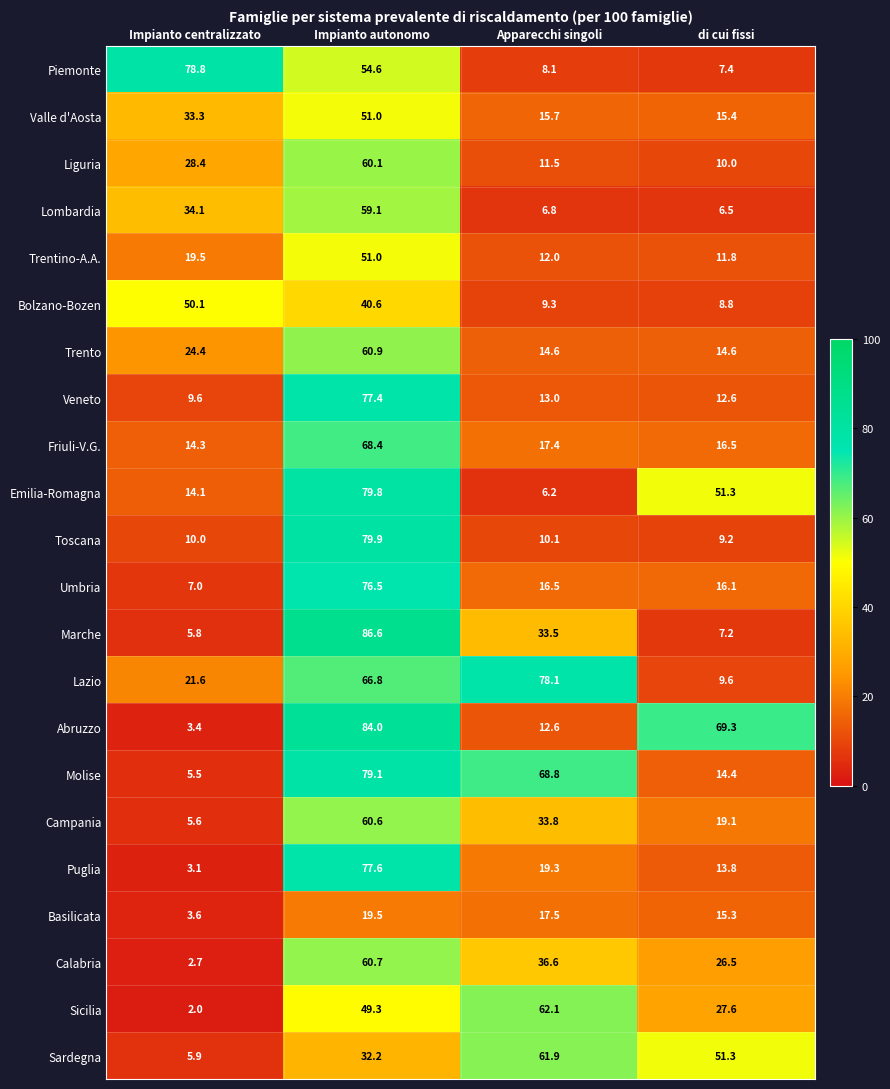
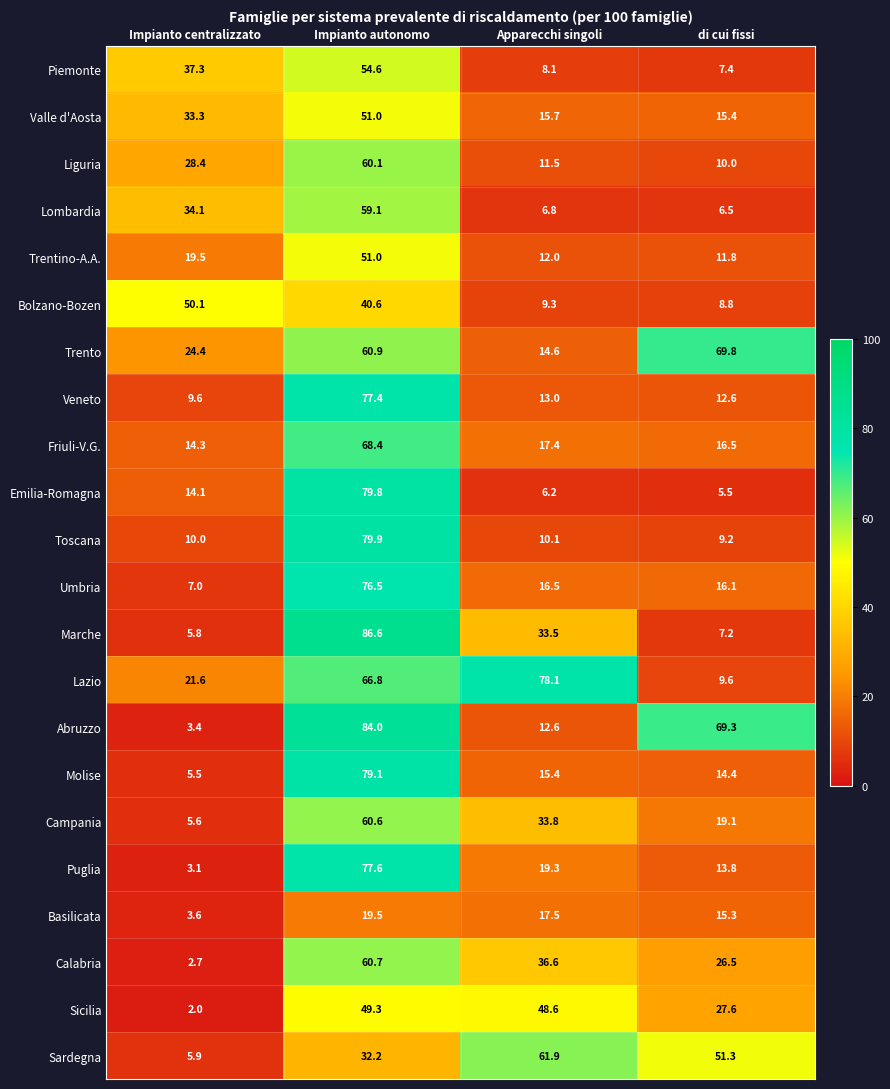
  {
    "Piemonte": {
-     "Impianto centralizzato": 78.8,
+     "Impianto centralizzato": 37.3,
      "Impianto autonomo": 54.6,
      "Apparecchi singoli": 8.1,
      "di cui fissi": 7.4
    },
    "Valle d'Aosta": {
      "Impianto centralizzato": 33.3,
      "Impianto autonomo": 51.0,
      "Apparecchi singoli": 15.7,
      "di cui fissi": 15.4
    },
    "Liguria": {
      "Impianto centralizzato": 28.4,
      "Impianto autonomo": 60.1,
      "Apparecchi singoli": 11.5,
      "di cui fissi": 10.0
    },
    "Lombardia": {
      "Impianto centralizzato": 34.1,
      "Impianto autonomo": 59.1,
      "Apparecchi singoli": 6.8,
      "di cui fissi": 6.5
    },
    "Trentino-A.A.": {
      "Impianto centralizzato": 19.5,
      "Impianto autonomo": 51.0,
      "Apparecchi singoli": 12.0,
      "di cui fissi": 11.8
    },
    "Bolzano-Bozen": {
      "Impianto centralizzato": 50.1,
      "Impianto autonomo": 40.6,
      "Apparecchi singoli": 9.3,
      "di cui fissi": 8.8
    },
    "Trento": {
      "Impianto centralizzato": 24.4,
      "Impianto autonomo": 60.9,
      "Apparecchi singoli": 14.6,
-     "di cui fissi": 14.6
+     "di cui fissi": 69.8
    },
    "Veneto": {
      "Impianto centralizzato": 9.6,
      "Impianto autonomo": 77.4,
      "Apparecchi singoli": 13.0,
      "di cui fissi": 12.6
    },
    "Friuli-V.G.": {
      "Impianto centralizzato": 14.3,
      "Impianto autonomo": 68.4,
      "Apparecchi singoli": 17.4,
      "di cui fissi": 16.5
    },
    "Emilia-Romagna": {
      "Impianto centralizzato": 14.1,
      "Impianto autonomo": 79.8,
      "Apparecchi singoli": 6.2,
-     "di cui fissi": 51.3
+     "di cui fissi": 5.5
    },
    "Toscana": {
      "Impianto centralizzato": 10.0,
      "Impianto autonomo": 79.9,
      "Apparecchi singoli": 10.1,
      "di cui fissi": 9.2
    },
    "Umbria": {
      "Impianto centralizzato": 7.0,
      "Impianto autonomo": 76.5,
      "Apparecchi singoli": 16.5,
      "di cui fissi": 16.1
    },
    "Marche": {
      "Impianto centralizzato": 5.8,
      "Impianto autonomo": 86.6,
      "Apparecchi singoli": 33.5,
      "di cui fissi": 7.2
    },
    "Lazio": {
      "Impianto centralizzato": 21.6,
      "Impianto autonomo": 66.8,
      "Apparecchi singoli": 78.1,
      "di cui fissi": 9.6
    },
    "Abruzzo": {
      "Impianto centralizzato": 3.4,
      "Impianto autonomo": 84.0,
      "Apparecchi singoli": 12.6,
      "di cui fissi": 69.3
    },
    "Molise": {
      "Impianto centralizzato": 5.5,
      "Impianto autonomo": 79.1,
-     "Apparecchi singoli": 68.8,
+     "Apparecchi singoli": 15.4,
      "di cui fissi": 14.4
    },
    "Campania": {
      "Impianto centralizzato": 5.6,
      "Impianto autonomo": 60.6,
      "Apparecchi singoli": 33.8,
      "di cui fissi": 19.1
    },
    "Puglia": {
      "Impianto centralizzato": 3.1,
      "Impianto autonomo": 77.6,
      "Apparecchi singoli": 19.3,
      "di cui fissi": 13.8
    },
    "Basilicata": {
      "Impianto centralizzato": 3.6,
      "Impianto autonomo": 19.5,
      "Apparecchi singoli": 17.5,
      "di cui fissi": 15.3
    },
    "Calabria": {
      "Impianto centralizzato": 2.7,
      "Impianto autonomo": 60.7,
      "Apparecchi singoli": 36.6,
      "di cui fissi": 26.5
    },
    "Sicilia": {
      "Impianto centralizzato": 2.0,
      "Impianto autonomo": 49.3,
-     "Apparecchi singoli": 62.1,
+     "Apparecchi singoli": 48.6,
      "di cui fissi": 27.6
    },
    "Sardegna": {
      "Impianto centralizzato": 5.9,
      "Impianto autonomo": 32.2,
      "Apparecchi singoli": 61.9,
      "di cui fissi": 51.3
    }
  }
